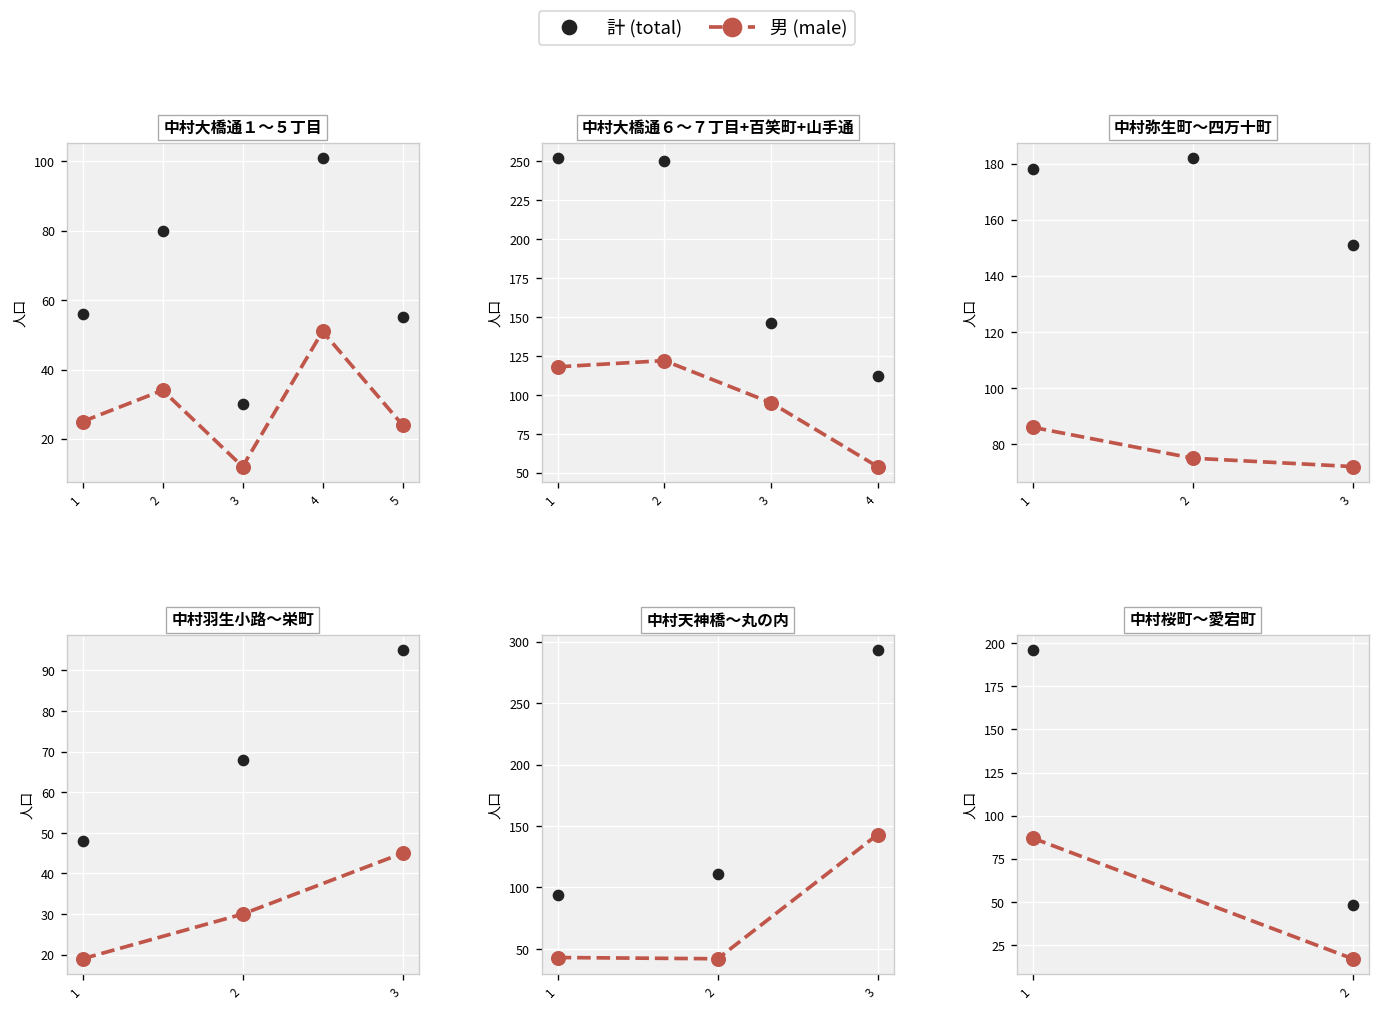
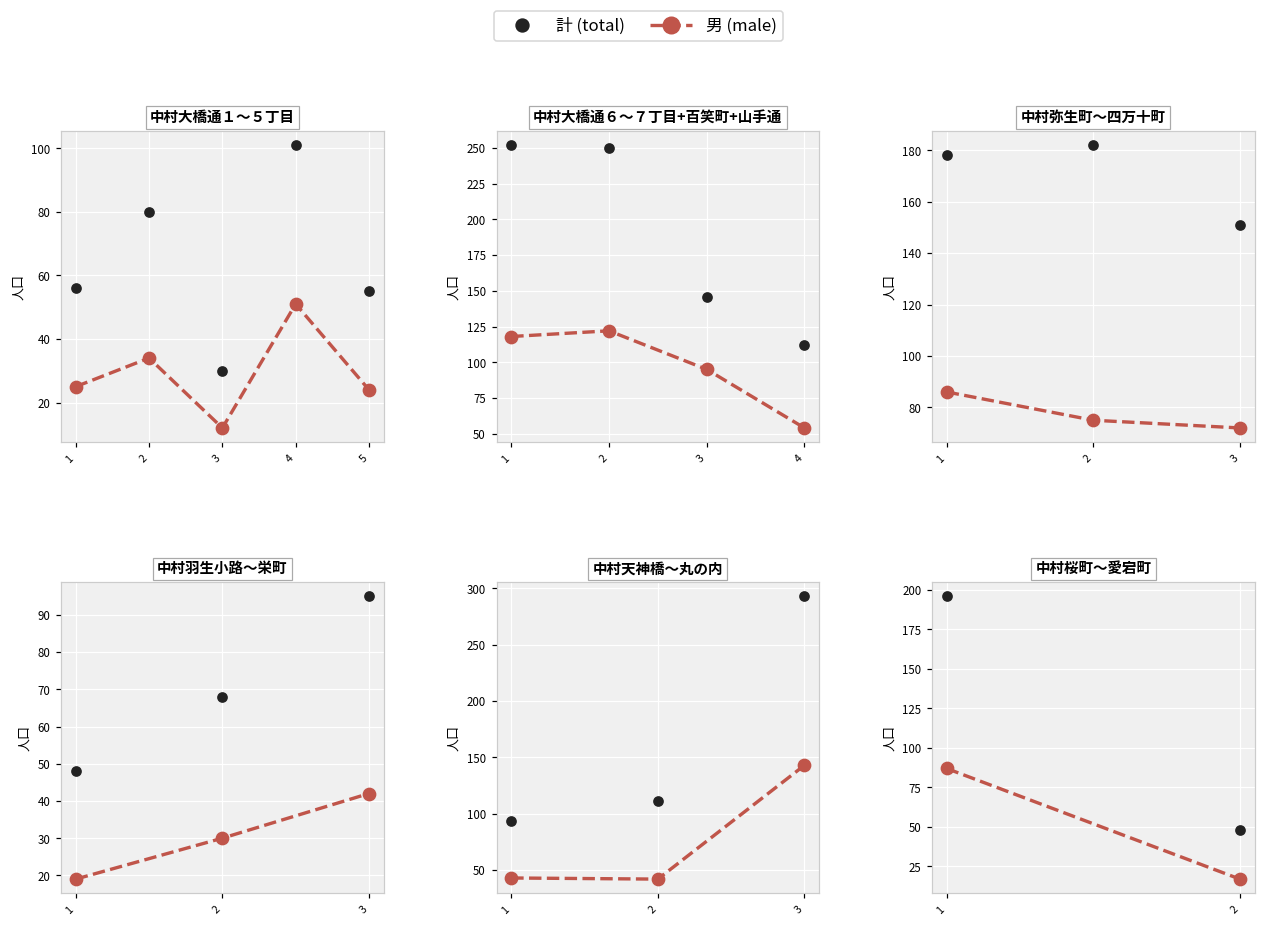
  {
    "中村大橋通１〜５丁目": {
      "計 (total)": {
        "1": 56,
        "2": 80,
        "3": 30,
        "4": 101,
        "5": 55
      },
      "男 (male)": {
        "1": 25,
        "2": 34,
        "3": 12,
        "4": 51,
        "5": 24
      }
    },
    "中村大橋通６〜７丁目+百笑町+山手通": {
      "計 (total)": {
        "1": 252,
        "2": 250,
        "3": 146,
        "4": 112
      },
      "男 (male)": {
        "1": 118,
        "2": 122,
        "3": 95,
        "4": 54
      }
    },
    "中村弥生町〜四万十町": {
      "計 (total)": {
        "1": 178,
        "2": 182,
        "3": 151
      },
      "男 (male)": {
        "1": 86,
        "2": 75,
        "3": 72
      }
    },
    "中村羽生小路〜栄町": {
      "計 (total)": {
        "1": 48,
        "2": 68,
        "3": 95
      },
      "男 (male)": {
        "1": 19,
        "2": 30,
-       "3": 45
+       "3": 42
      }
    },
    "中村天神橋〜丸の内": {
      "計 (total)": {
        "1": 94,
        "2": 111,
        "3": 293
      },
      "男 (male)": {
        "1": 43,
        "2": 42,
        "3": 143
      }
    },
    "中村桜町〜愛宕町": {
      "計 (total)": {
        "1": 196,
        "2": 48
      },
      "男 (male)": {
        "1": 87,
        "2": 17
      }
    }
  }
